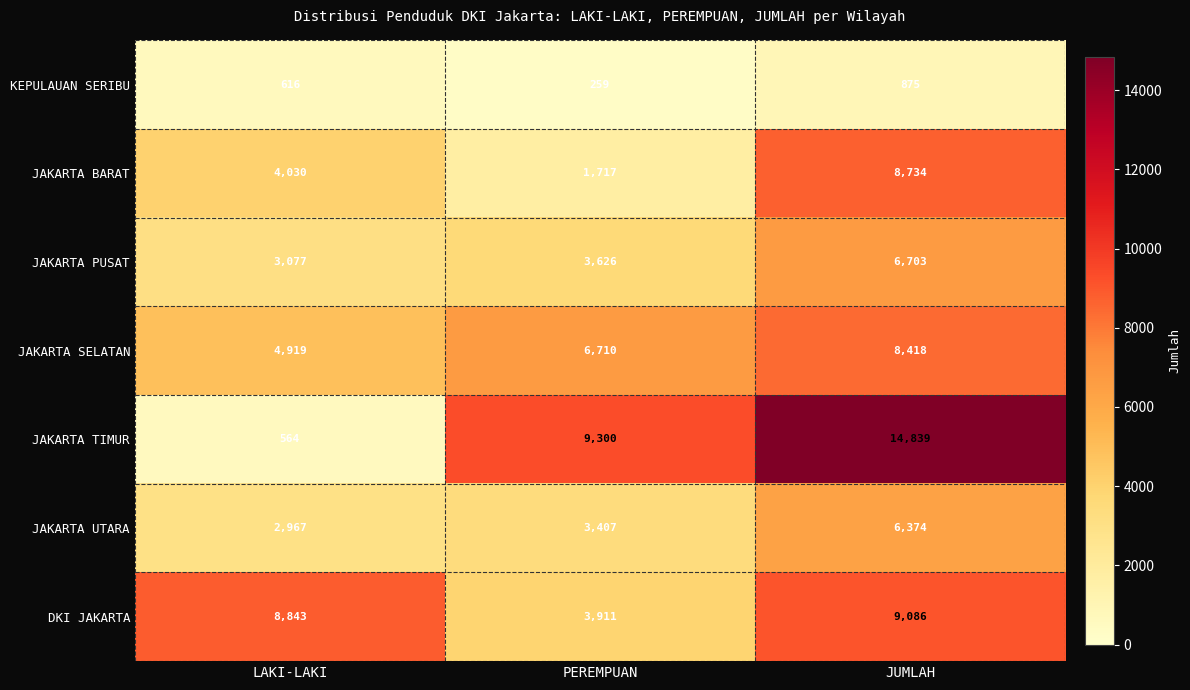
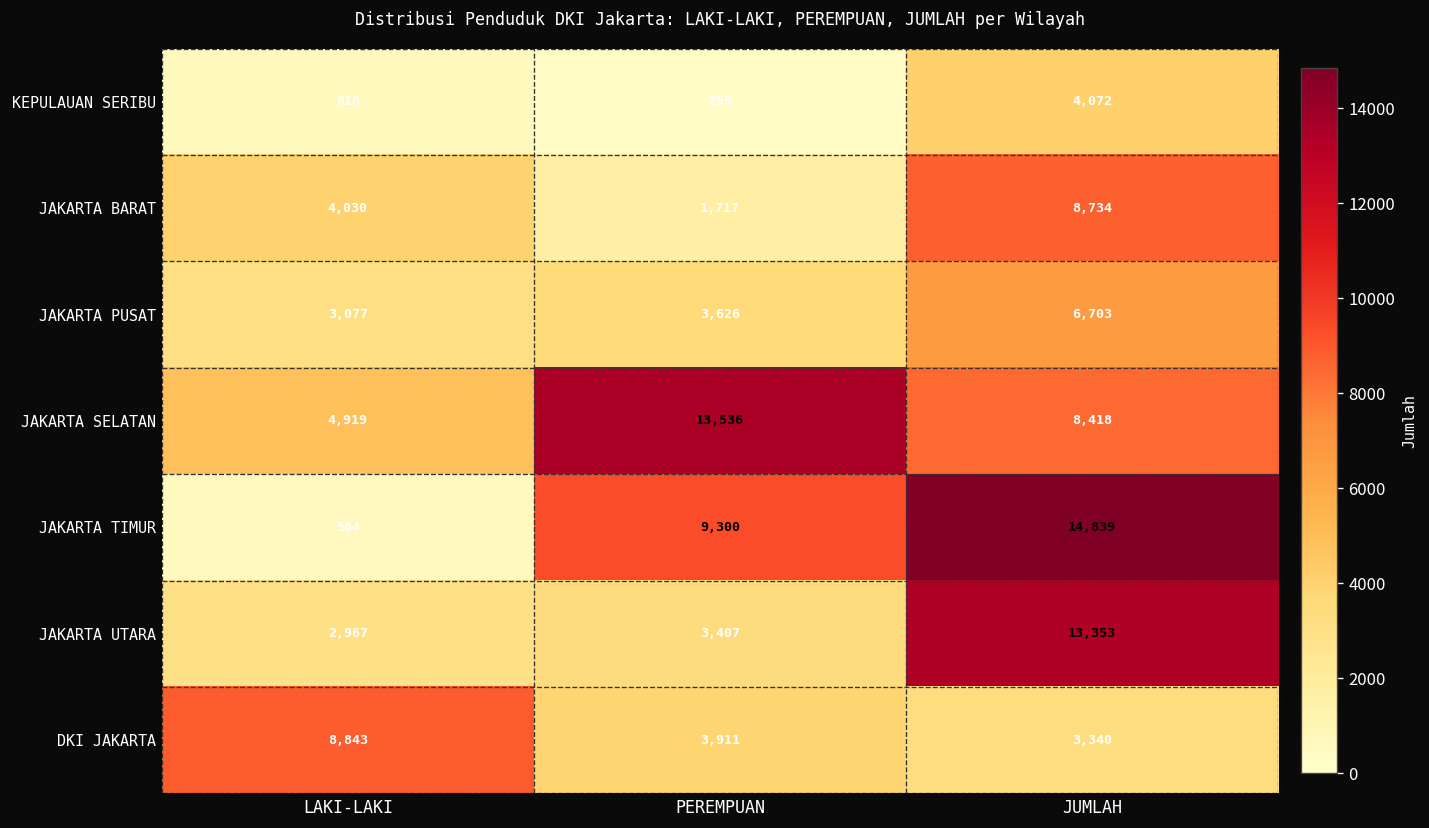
  {
    "KEPULAUAN SERIBU": {
      "LAKI-LAKI": "616",
      "PEREMPUAN": "259",
-     "JUMLAH": "875"
+     "JUMLAH": "4,072"
    },
    "JAKARTA BARAT": {
      "LAKI-LAKI": "4,030",
      "PEREMPUAN": "1,717",
      "JUMLAH": "8,734"
    },
    "JAKARTA PUSAT": {
      "LAKI-LAKI": "3,077",
      "PEREMPUAN": "3,626",
      "JUMLAH": "6,703"
    },
    "JAKARTA SELATAN": {
      "LAKI-LAKI": "4,919",
-     "PEREMPUAN": "6,710",
+     "PEREMPUAN": "13,536",
      "JUMLAH": "8,418"
    },
    "JAKARTA TIMUR": {
      "LAKI-LAKI": "564",
      "PEREMPUAN": "9,300",
      "JUMLAH": "14,839"
    },
    "JAKARTA UTARA": {
      "LAKI-LAKI": "2,967",
      "PEREMPUAN": "3,407",
-     "JUMLAH": "6,374"
+     "JUMLAH": "13,353"
    },
    "DKI JAKARTA": {
      "LAKI-LAKI": "8,843",
      "PEREMPUAN": "3,911",
-     "JUMLAH": "9,086"
+     "JUMLAH": "3,340"
    }
  }
